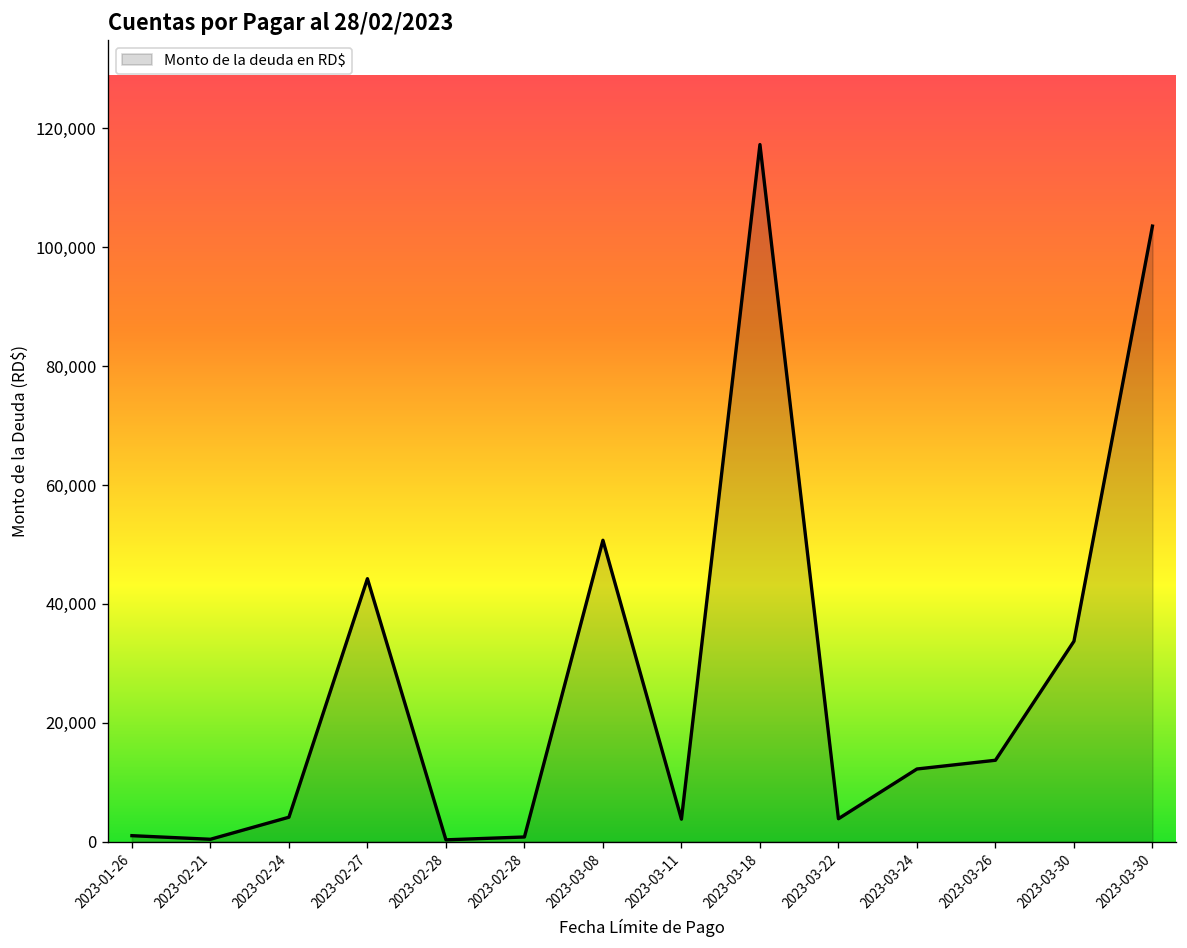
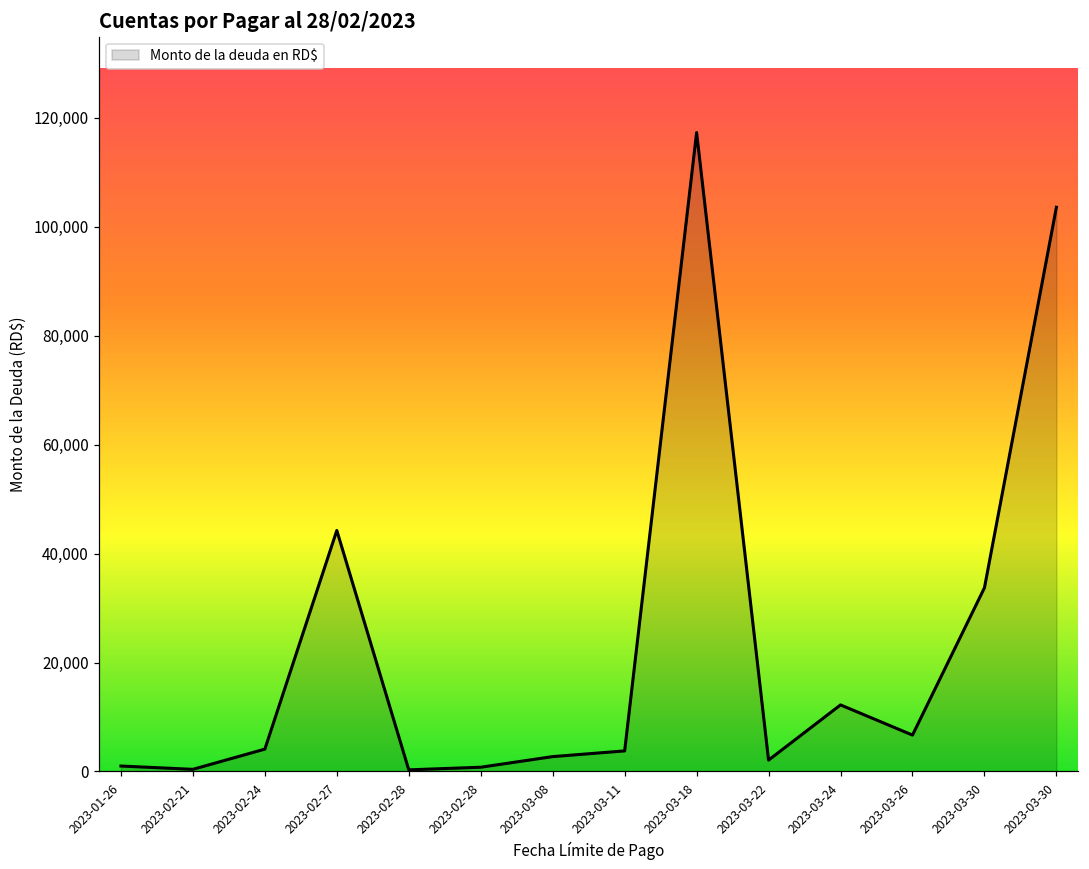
  {
    "2023-01-26": "1,000",
    "2023-02-21": "0",
    "2023-02-24": "4,000",
    "2023-02-27": "44,000",
-   "2023-03-08": "51,000",
+   "2023-03-08": "3,000",
    "2023-03-11": "4,000",
    "2023-03-18": "117,000",
-   "2023-03-22": "4,000",
+   "2023-03-22": "2,000",
    "2023-03-24": "12,000",
-   "2023-03-26": "14,000"
+   "2023-03-26": "7,000"
  }
